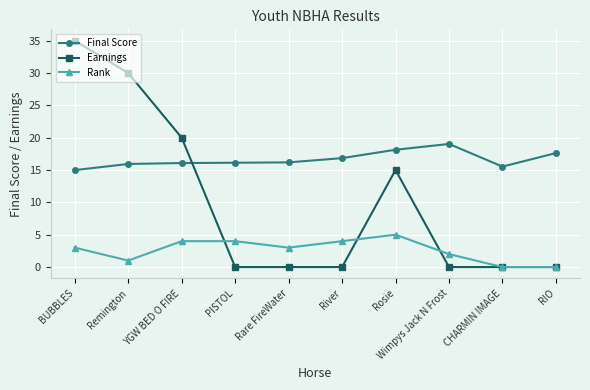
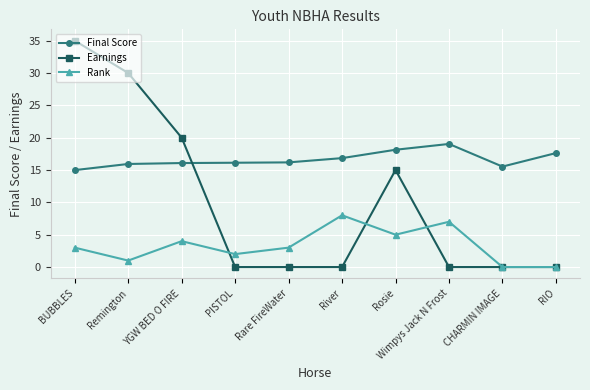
  {
    "Rank": {
      "BUBBLES": 3,
      "Remington": 1,
      "YGW BED O FIRE": 4,
-     "PISTOL": 4,
+     "PISTOL": 2,
      "Rare FireWater": 3,
-     "River": 4,
+     "River": 8,
      "Rosie": 5,
-     "Wimpys Jack N Frost": 2
+     "Wimpys Jack N Frost": 7
    }
  }
